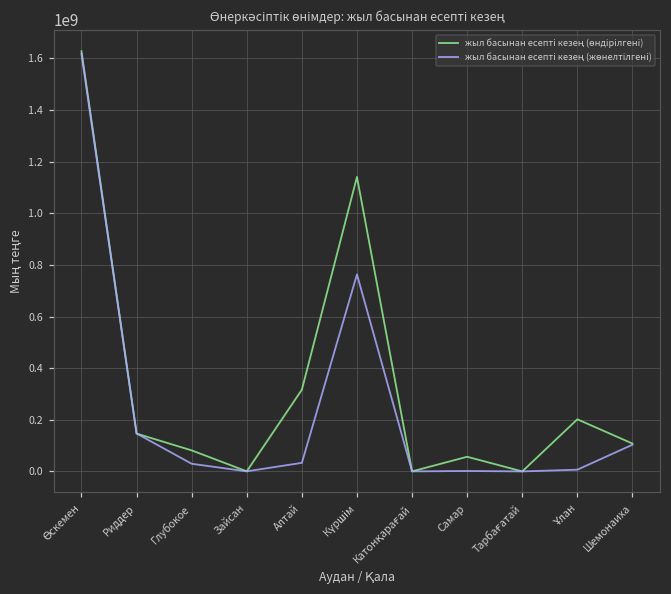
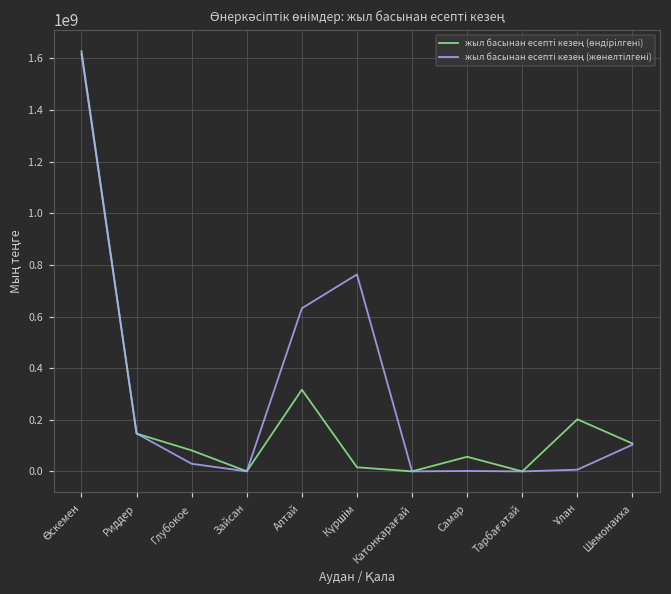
  {
    "жыл басынан есепті кезең (өндірілгені)": {
      "Глубокое": 80000000,
      "Алтай": 320000000,
-     "Күршім": 1140000000,
+     "Күршім": 20000000,
      "Самар": 60000000,
      "Ұлан": 200000000
    },
    "жыл басынан есепті кезең (жөнелтілгені)": {
      "Глубокое": 30000000,
-     "Алтай": 30000000,
+     "Алтай": 630000000,
      "Күршім": 760000000,
      "Самар": 0,
      "Ұлан": 10000000
    }
  }
